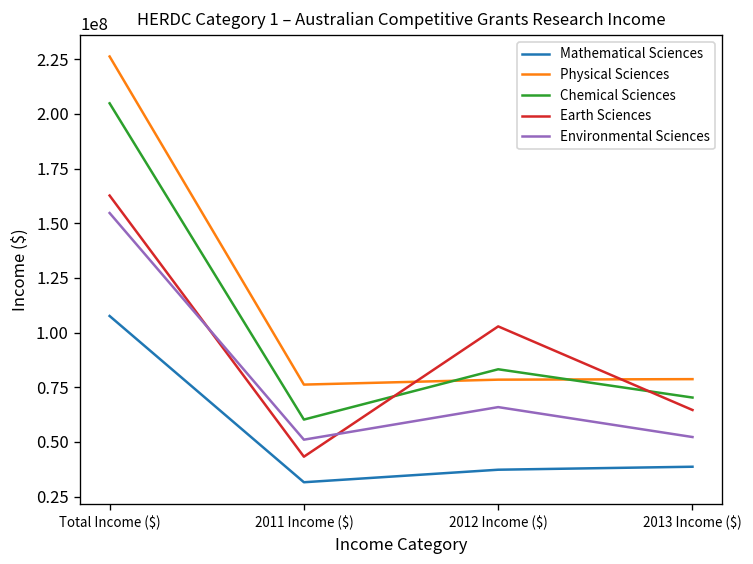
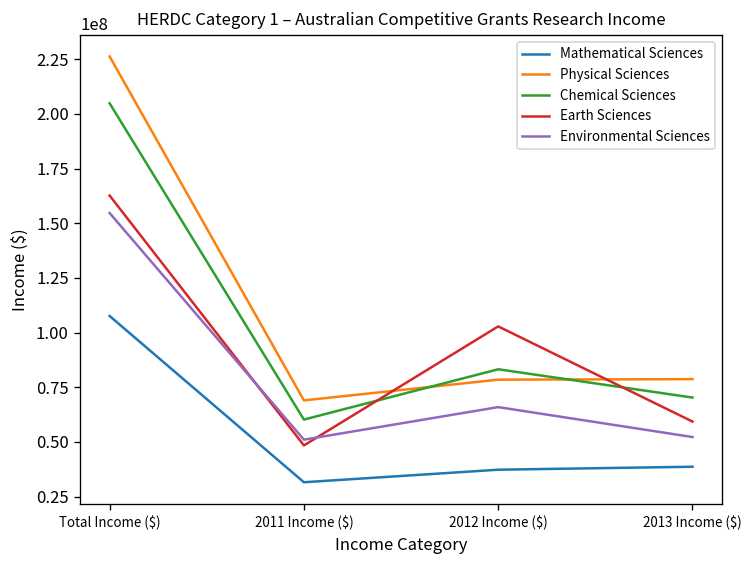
  {
    "Mathematical Sciences": {
      "Total Income ($)": 108000000,
      "2011 Income ($)": 32000000,
      "2012 Income ($)": 37000000,
      "2013 Income ($)": 39000000
    },
    "Physical Sciences": {
      "Total Income ($)": 226000000,
-     "2011 Income ($)": 76000000,
+     "2011 Income ($)": 69000000,
      "2012 Income ($)": 78000000,
      "2013 Income ($)": 79000000
    },
    "Chemical Sciences": {
      "Total Income ($)": 205000000,
      "2011 Income ($)": 60000000,
      "2012 Income ($)": 83000000,
      "2013 Income ($)": 70000000
    },
    "Earth Sciences": {
      "Total Income ($)": 163000000,
-     "2011 Income ($)": 43000000,
+     "2011 Income ($)": 48000000,
      "2012 Income ($)": 103000000,
-     "2013 Income ($)": 65000000
+     "2013 Income ($)": 59000000
    },
    "Environmental Sciences": {
      "Total Income ($)": 155000000,
      "2011 Income ($)": 51000000,
      "2012 Income ($)": 66000000,
      "2013 Income ($)": 52000000
    }
  }
